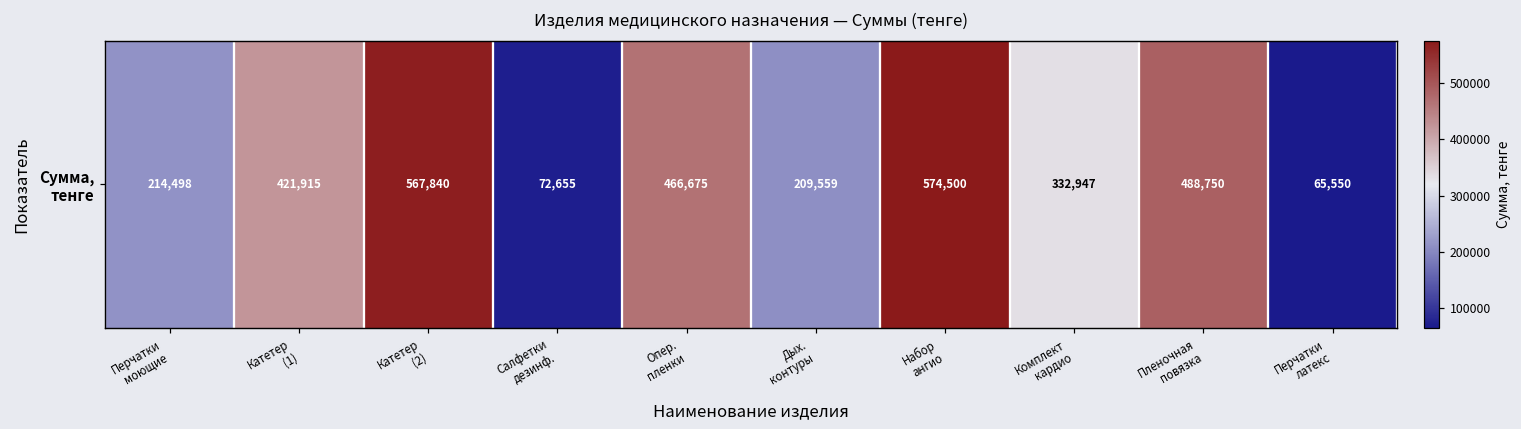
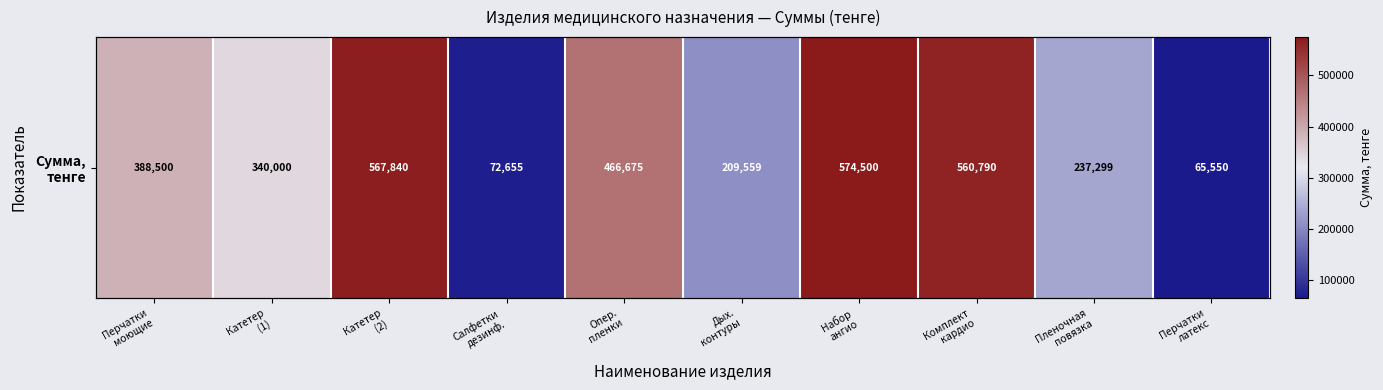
  {
    "Сумма, тенге": {
-     "Перчатки моющие": "214,498",
-     "Катетер (1)": "421,915",
+     "Перчатки моющие": "388,500",
+     "Катетер (1)": "340,000",
      "Катетер (2)": "567,840",
      "Салфетки дезинф.": "72,655",
      "Опер. пленки": "466,675",
      "Дых. контуры": "209,559",
      "Набор ангио": "574,500",
-     "Комплект кардио": "332,947",
-     "Пленочная повязка": "488,750",
+     "Комплект кардио": "560,790",
+     "Пленочная повязка": "237,299",
      "Перчатки латекс": "65,550"
    }
  }
